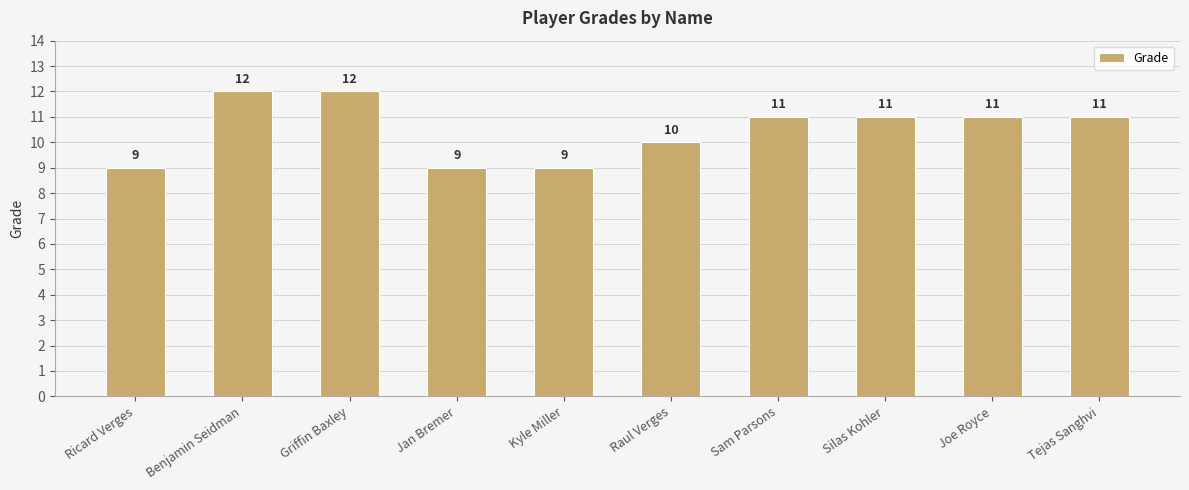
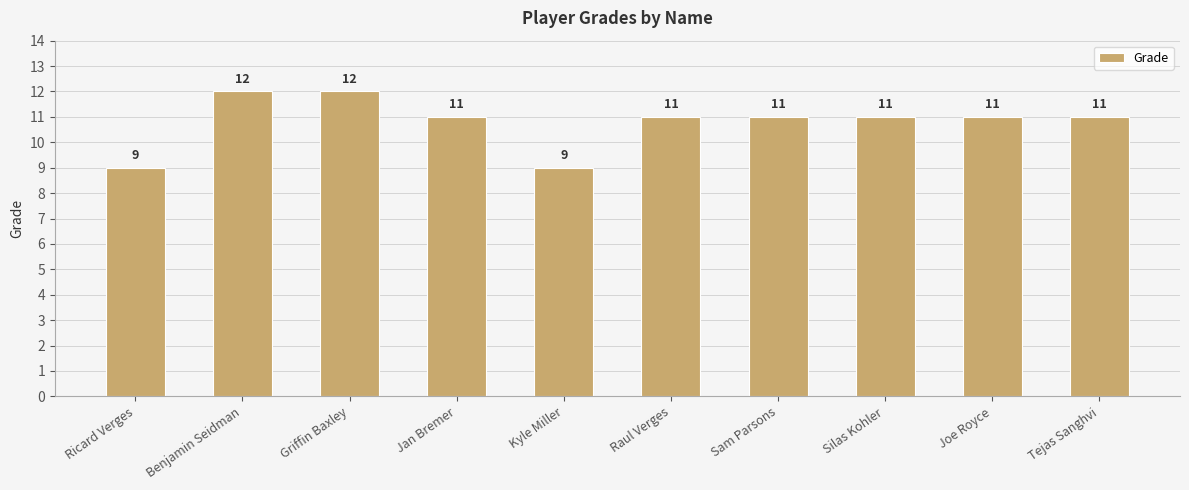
  {
    "Ricard Verges": 9,
    "Benjamin Seidman": 12,
    "Griffin Baxley": 12,
-   "Jan Bremer": 9,
+   "Jan Bremer": 11,
    "Kyle Miller": 9,
-   "Raul Verges": 10,
+   "Raul Verges": 11,
    "Sam Parsons": 11,
    "Silas Kohler": 11,
    "Joe Royce": 11,
    "Tejas Sanghvi": 11
  }
